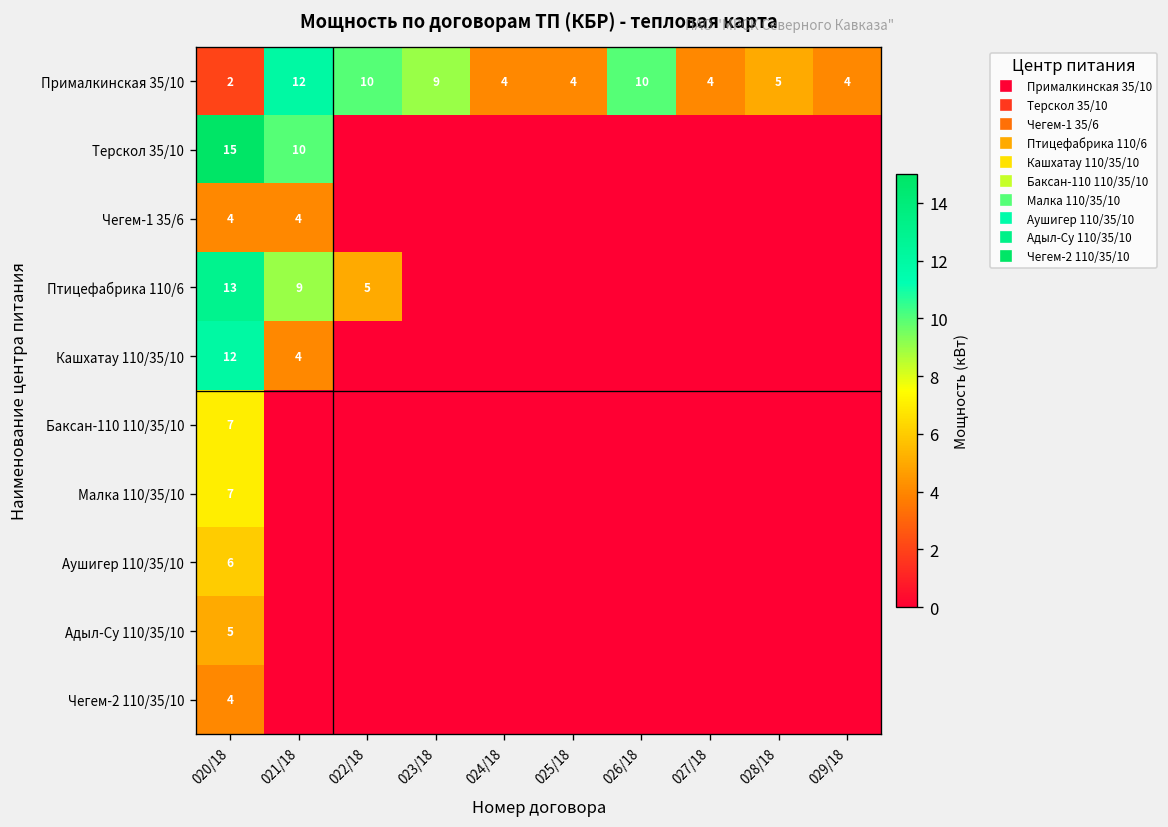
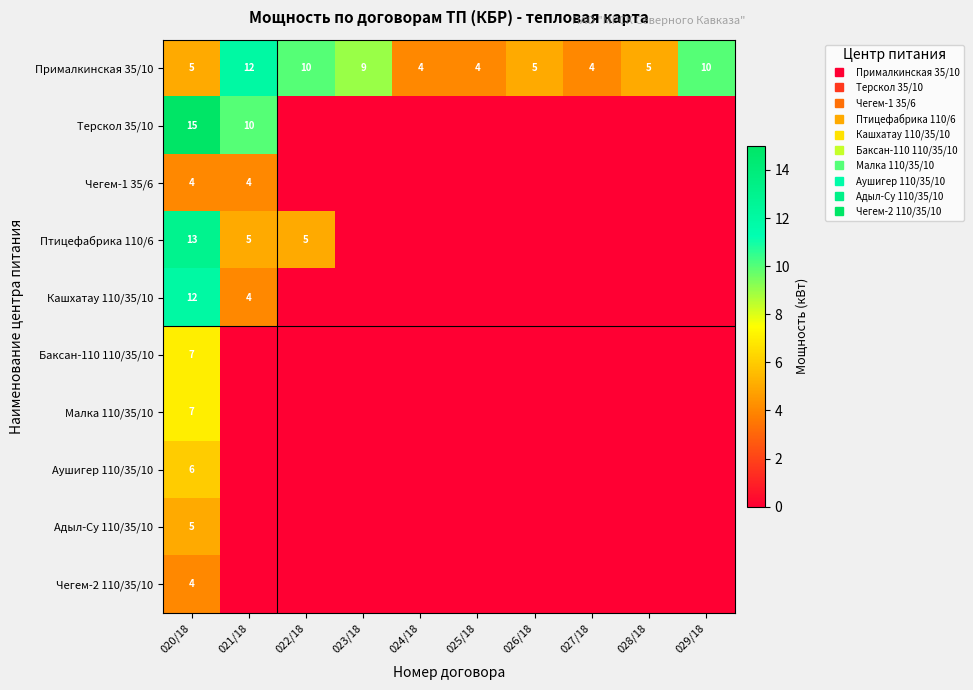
  {
    "Прималкинская 35/10": {
-     "020/18": 2,
+     "020/18": 5,
      "021/18": 12,
      "022/18": 10,
      "023/18": 9,
      "024/18": 4,
      "025/18": 4,
-     "026/18": 10,
+     "026/18": 5,
      "027/18": 4,
      "028/18": 5,
-     "029/18": 4
+     "029/18": 10
    },
    "Терскол 35/10": {
      "020/18": 15,
      "021/18": 10
    },
    "Чегем-1 35/6": {
      "020/18": 4,
      "021/18": 4
    },
    "Птицефабрика 110/6": {
      "020/18": 13,
-     "021/18": 9,
+     "021/18": 5,
      "022/18": 5
    },
    "Кашхатау 110/35/10": {
      "020/18": 12,
      "021/18": 4
    },
    "Баксан-110 110/35/10": {
      "020/18": 7
    },
    "Малка 110/35/10": {
      "020/18": 7
    },
    "Аушигер 110/35/10": {
      "020/18": 6
    },
    "Адыл-Су 110/35/10": {
      "020/18": 5
    },
    "Чегем-2 110/35/10": {
      "020/18": 4
    }
  }
